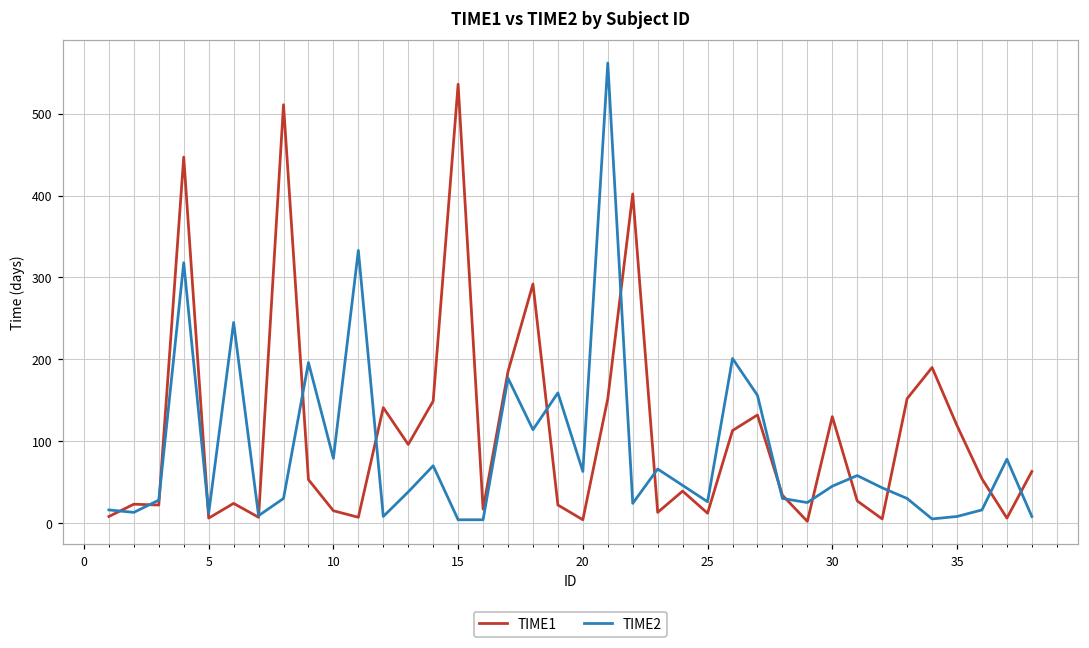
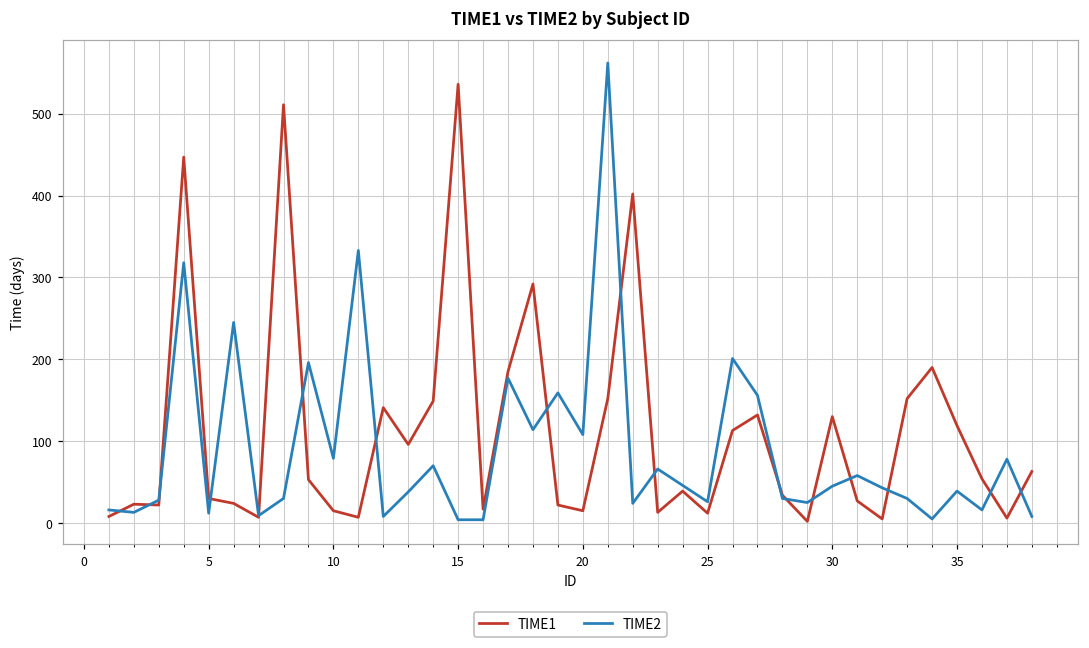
  {
    "TIME1": {
-     "5": 10,
+     "5": 30,
      "10": 20,
      "15": 540,
-     "20": 0,
+     "20": 20,
      "25": 10,
      "30": 130,
      "35": 120
    },
    "TIME2": {
      "5": 10,
      "10": 80,
      "15": 0,
-     "20": 60,
+     "20": 110,
      "25": 30,
      "30": 50,
-     "35": 10
+     "35": 40
    }
  }
